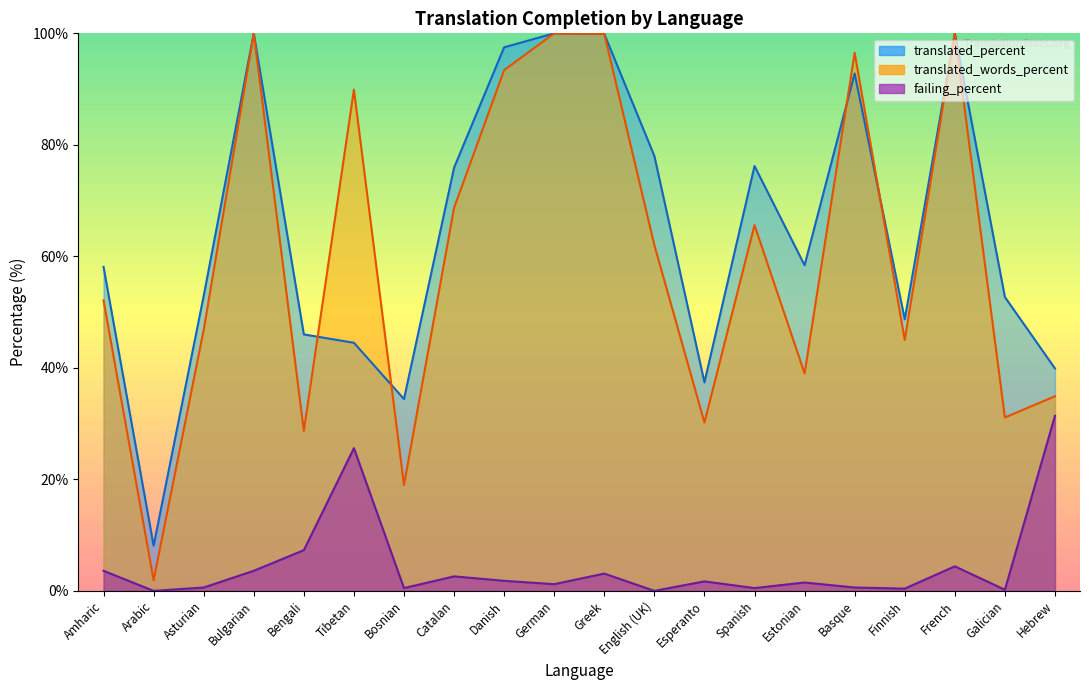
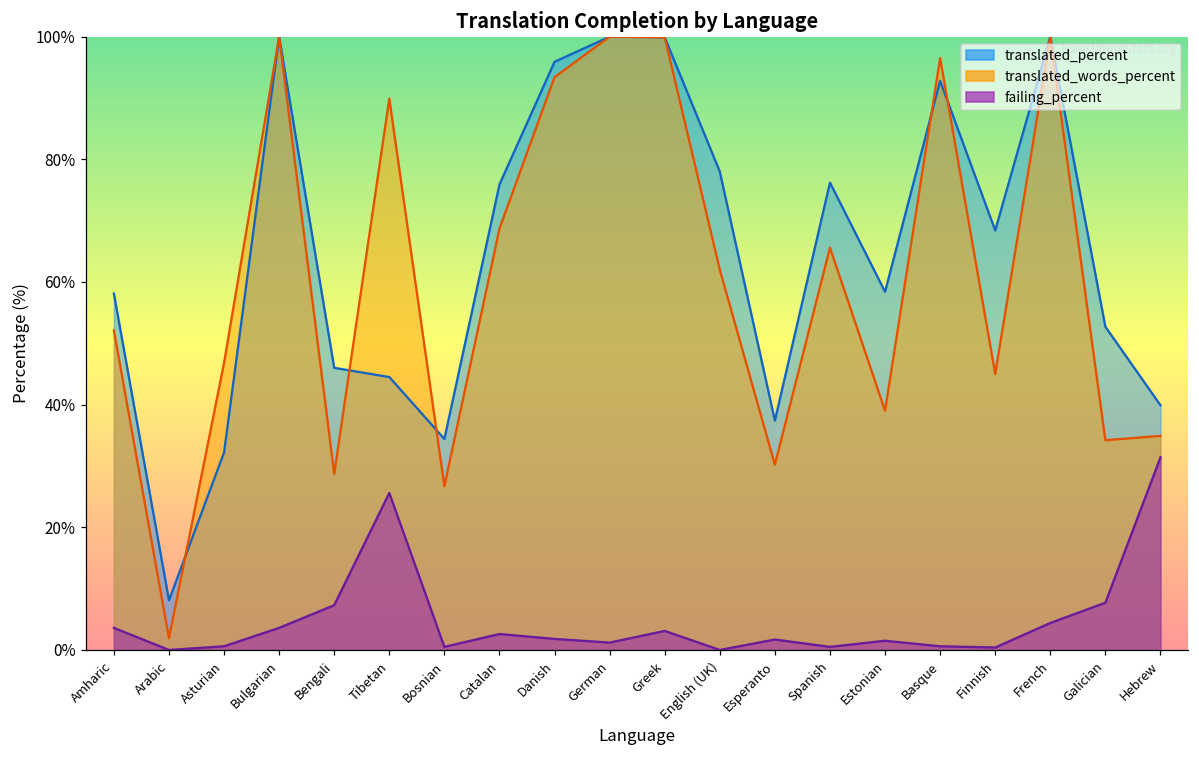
  {
    "translated_percent": {
      "Amharic": "58%",
      "Arabic": "8%",
-     "Asturian": "53%",
+     "Asturian": "32%",
      "Bengali": "46%",
      "Tibetan": "45%",
      "Bosnian": "34%",
      "Catalan": "76%",
-     "Danish": "98%",
+     "Danish": "96%",
      "English (UK)": "78%",
      "Esperanto": "37%",
      "Spanish": "76%",
      "Estonian": "58%",
      "Basque": "93%",
-     "Finnish": "49%",
+     "Finnish": "68%",
      "Galician": "53%",
      "Hebrew": "40%"
    },
    "translated_words_percent": {
      "Amharic": "52%",
      "Arabic": "2%",
      "Asturian": "47%",
      "Bengali": "29%",
      "Tibetan": "90%",
-     "Bosnian": "19%",
+     "Bosnian": "27%",
      "Catalan": "69%",
      "Danish": "93%",
      "English (UK)": "62%",
      "Esperanto": "30%",
      "Spanish": "66%",
      "Estonian": "39%",
      "Basque": "97%",
      "Finnish": "45%",
-     "Galician": "31%",
+     "Galician": "34%",
      "Hebrew": "35%"
    },
    "failing_percent": {
      "Amharic": "4%",
      "Arabic": "0%",
      "Asturian": "1%",
      "Bulgarian": "4%",
      "Bengali": "7%",
      "Tibetan": "26%",
      "Bosnian": "1%",
      "Catalan": "3%",
      "Danish": "2%",
      "German": "1%",
      "Greek": "3%",
      "English (UK)": "0%",
      "Esperanto": "2%",
      "Spanish": "1%",
      "Estonian": "2%",
      "Basque": "1%",
      "Finnish": "0%",
      "French": "4%",
-     "Galician": "0%",
+     "Galician": "8%",
      "Hebrew": "31%"
    }
  }
